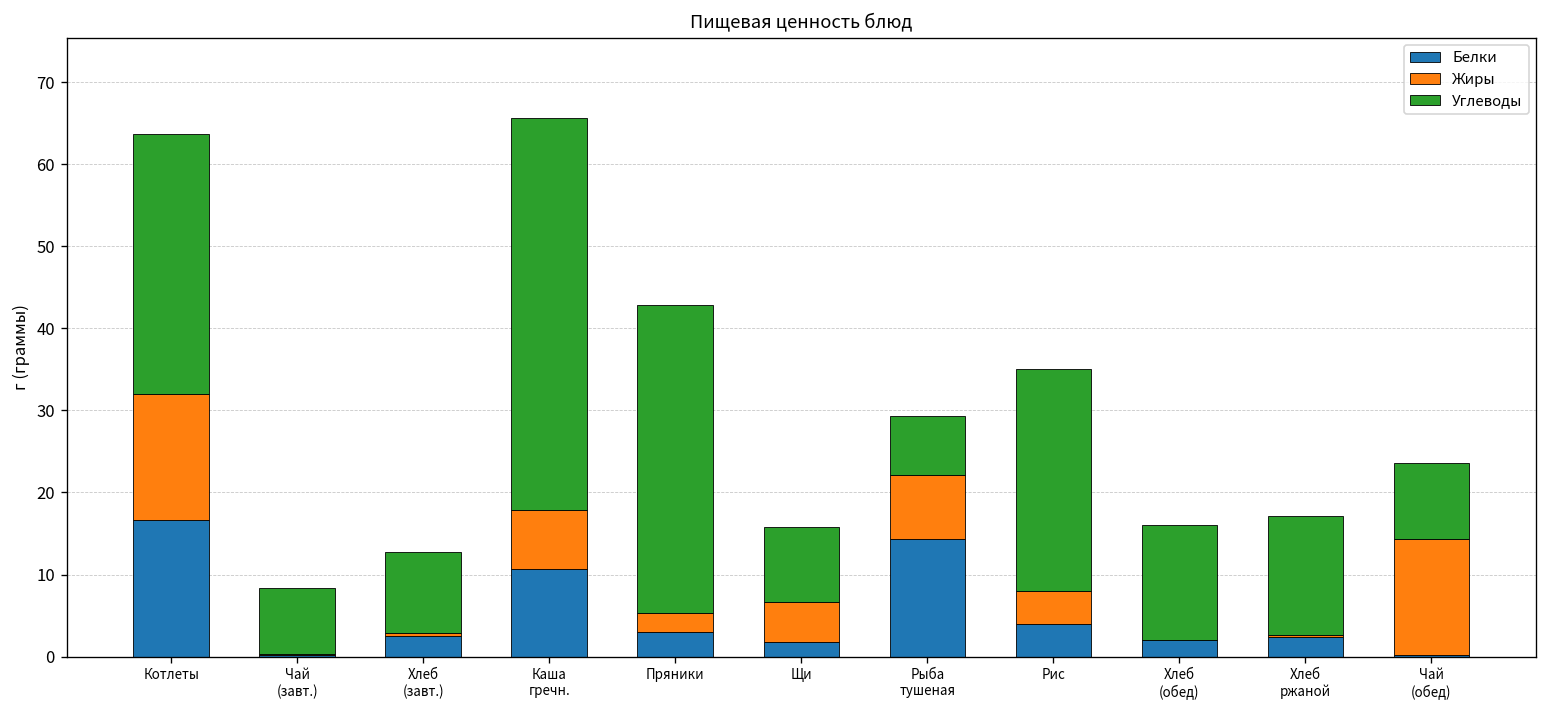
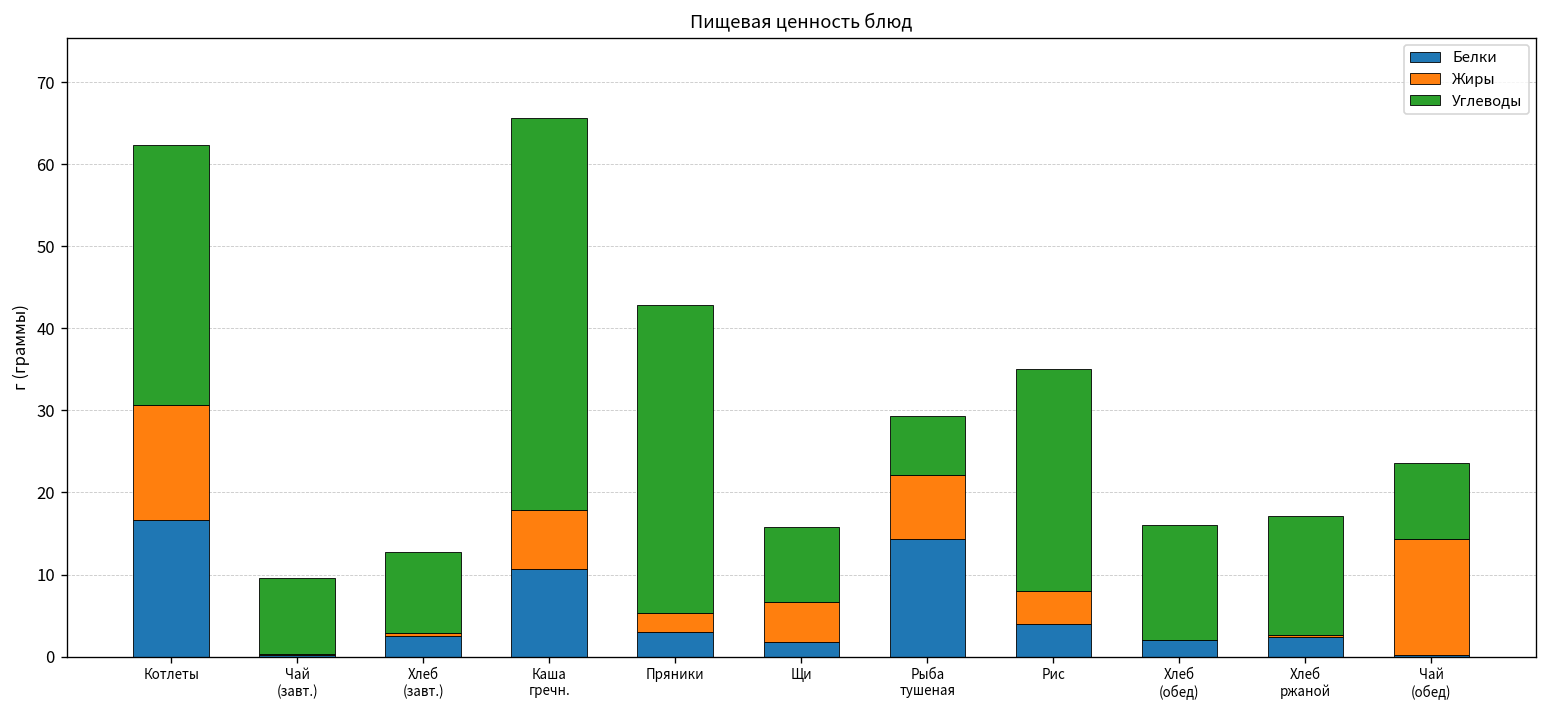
  {
    "Белки": {
      "Котлеты": 17,
      "Хлеб (завт.)": 3,
      "Каша гречн.": 11,
      "Пряники": 3,
      "Щи": 2,
      "Рыба тушеная": 14,
      "Рис": 4,
      "Хлеб (обед)": 2,
      "Хлеб ржаной": 2
    },
    "Жиры": {
-     "Котлеты": 15,
+     "Котлеты": 14,
      "Каша гречн.": 7,
      "Пряники": 2,
      "Щи": 5,
      "Рыба тушеная": 8,
      "Рис": 4,
      "Хлеб (обед)": 0,
      "Чай (обед)": 14
    },
    "Углеводы": {
      "Котлеты": 32,
-     "Чай (завт.)": 8,
+     "Чай (завт.)": 9,
      "Хлеб (завт.)": 10,
      "Каша гречн.": 48,
      "Пряники": 38,
      "Щи": 9,
      "Рыба тушеная": 7,
      "Рис": 27,
      "Хлеб (обед)": 14,
      "Хлеб ржаной": 14,
      "Чай (обед)": 9
    }
  }
